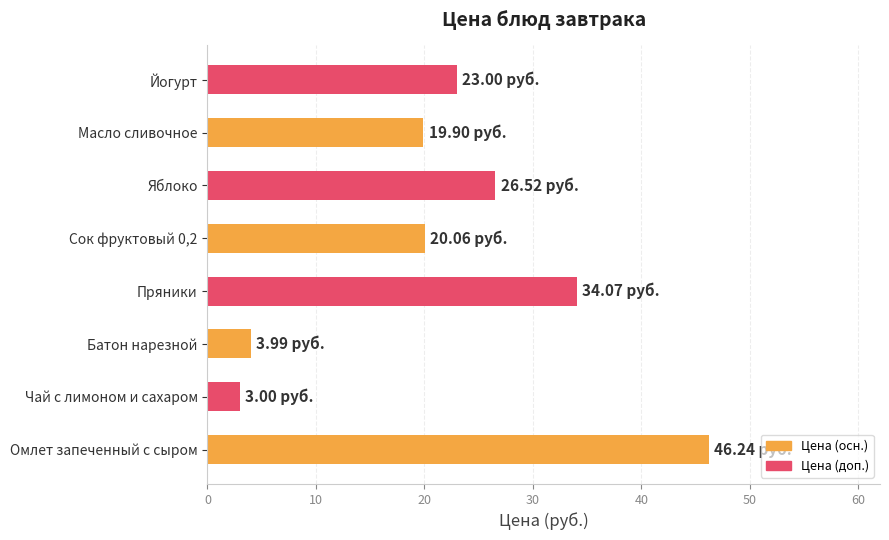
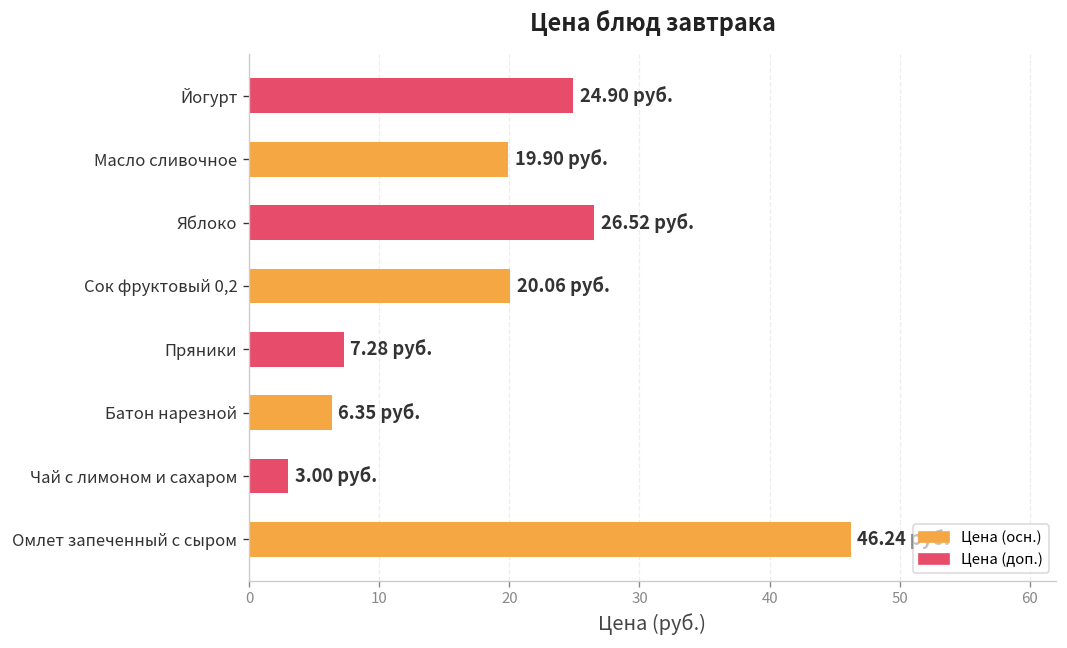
  {
-   "Йогурт": 23.00,
+   "Йогурт": 24.90,
    "Масло сливочное": 19.90,
    "Яблоко": 26.52,
    "Сок фруктовый 0,2": 20.06,
-   "Пряники": 34.07,
-   "Батон нарезной": 3.99,
+   "Пряники": 7.28,
+   "Батон нарезной": 6.35,
    "Чай с лимоном и сахаром": 3.00
  }
